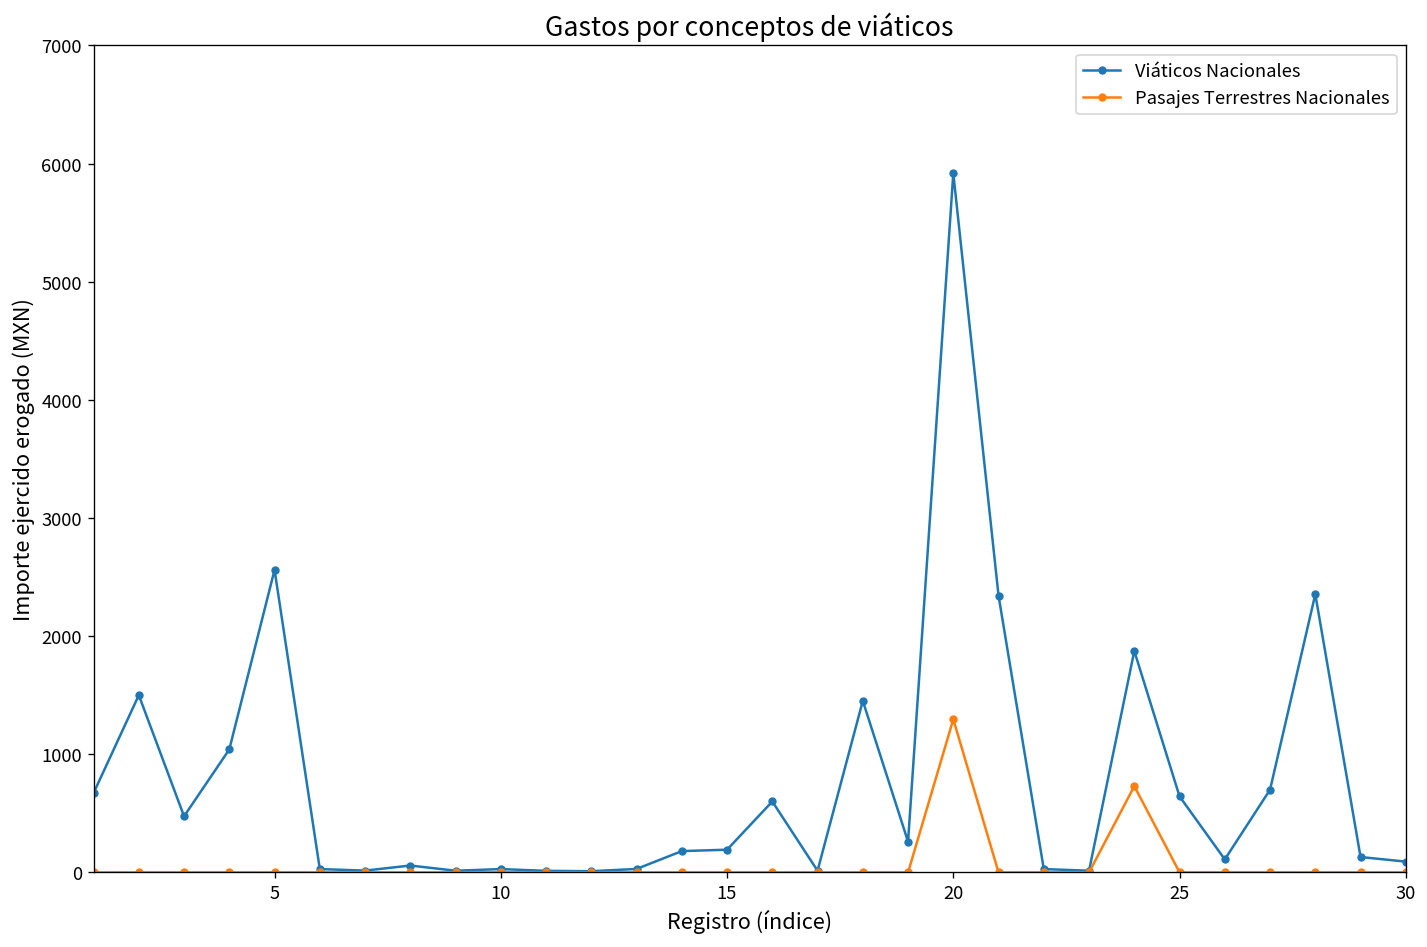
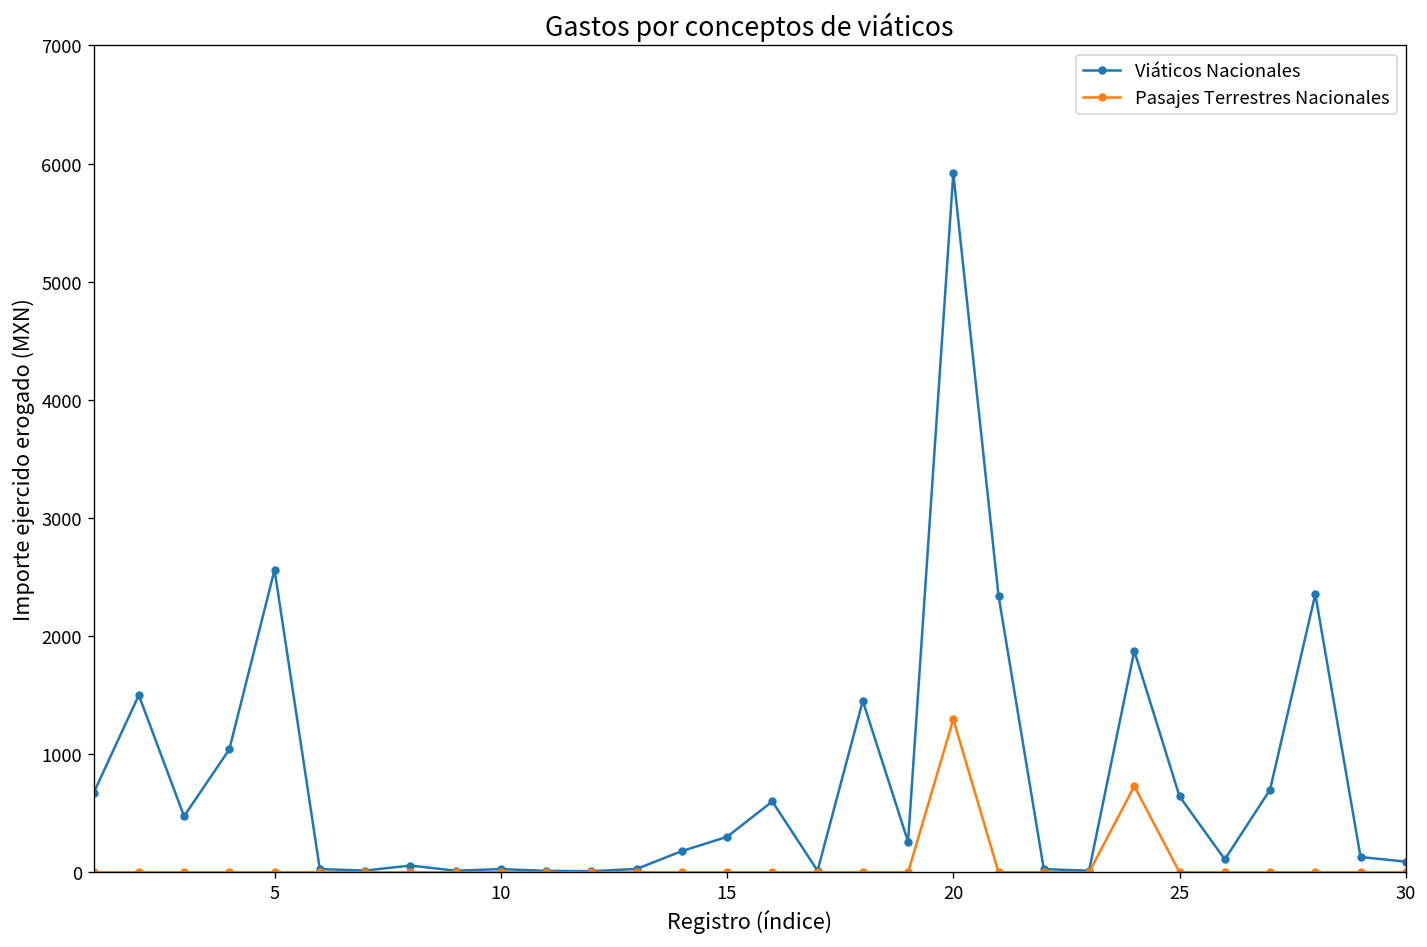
  {
    "Viáticos Nacionales": {
      "5": 2600,
      "10": 0,
-     "15": 200,
+     "15": 300,
      "20": 5900,
      "25": 600,
      "30": 100
    },
    "Pasajes Terrestres Nacionales": {
      "5": 0,
      "10": 0,
      "15": 0,
      "20": 1300,
      "25": 0,
      "30": 0
    }
  }
